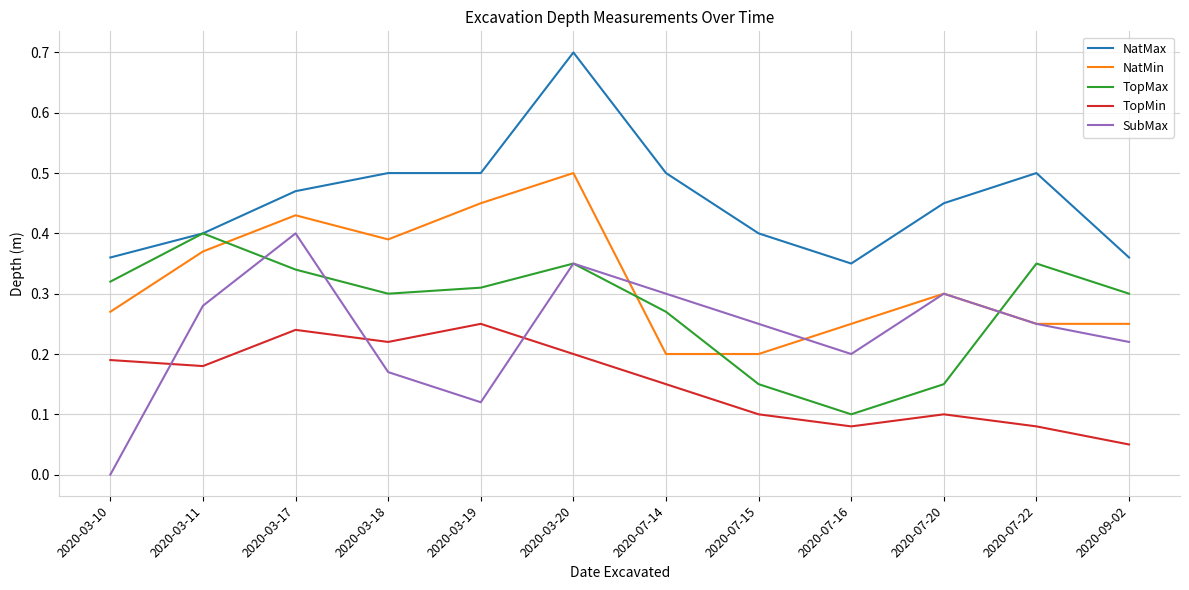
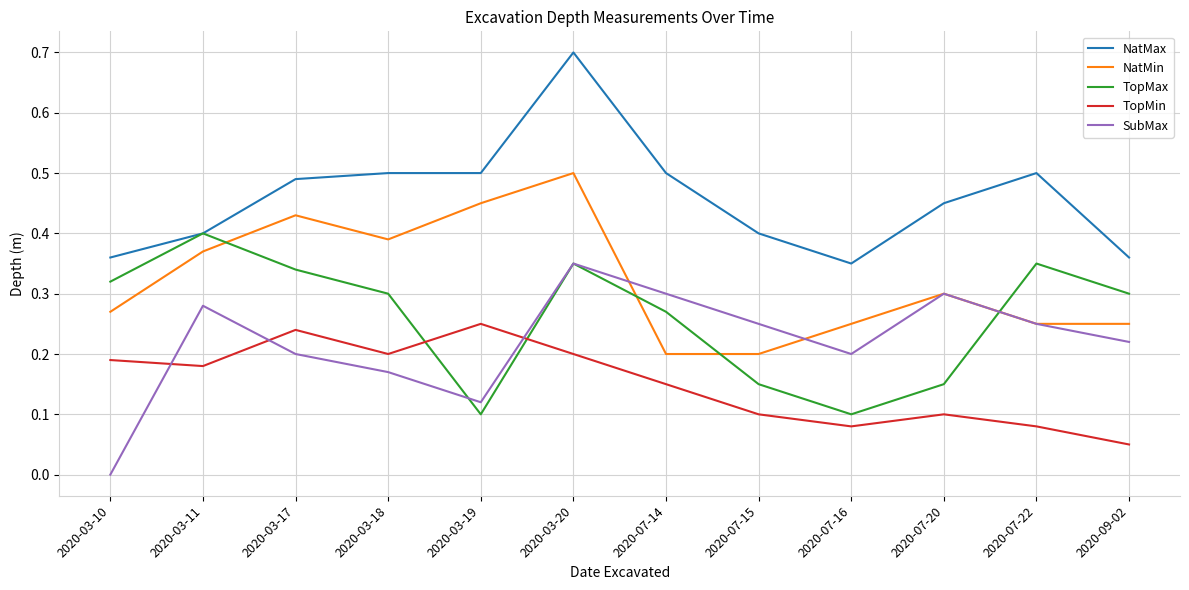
  {
    "NatMax": {
      "2020-03-10": 0.36,
-     "2020-03-17": 0.47,
+     "2020-03-17": 0.49,
      "2020-03-18": 0.50,
      "2020-03-19": 0.50,
      "2020-03-20": 0.70,
      "2020-07-14": 0.50,
      "2020-07-15": 0.40,
      "2020-07-16": 0.35,
      "2020-07-20": 0.45,
      "2020-07-22": 0.50,
      "2020-09-02": 0.36
    },
    "NatMin": {
      "2020-03-10": 0.27,
      "2020-03-11": 0.37,
      "2020-03-17": 0.43,
      "2020-03-18": 0.39,
      "2020-03-19": 0.45,
      "2020-03-20": 0.50,
      "2020-07-14": 0.20,
      "2020-07-15": 0.20,
      "2020-07-16": 0.25,
      "2020-09-02": 0.25
    },
    "TopMax": {
      "2020-03-10": 0.32,
      "2020-03-17": 0.34,
      "2020-03-18": 0.30,
-     "2020-03-19": 0.31,
+     "2020-03-19": 0.10,
      "2020-07-14": 0.27,
      "2020-07-15": 0.15,
      "2020-07-16": 0.10,
      "2020-07-20": 0.15,
      "2020-07-22": 0.35,
      "2020-09-02": 0.30
    },
    "TopMin": {
      "2020-03-10": 0.19,
      "2020-03-11": 0.18,
      "2020-03-17": 0.24,
-     "2020-03-18": 0.22,
+     "2020-03-18": 0.20,
      "2020-03-19": 0.25,
      "2020-03-20": 0.20,
      "2020-07-14": 0.15,
      "2020-07-15": 0.10,
      "2020-07-16": 0.08,
      "2020-07-20": 0.10,
      "2020-07-22": 0.08,
      "2020-09-02": 0.05
    },
    "SubMax": {
      "2020-03-10": 0.0,
      "2020-03-11": 0.28,
-     "2020-03-17": 0.4,
+     "2020-03-17": 0.2,
      "2020-03-18": 0.17,
      "2020-03-19": 0.12,
      "2020-07-14": 0.3,
      "2020-07-15": 0.25,
      "2020-07-16": 0.2,
      "2020-09-02": 0.22
    }
  }
